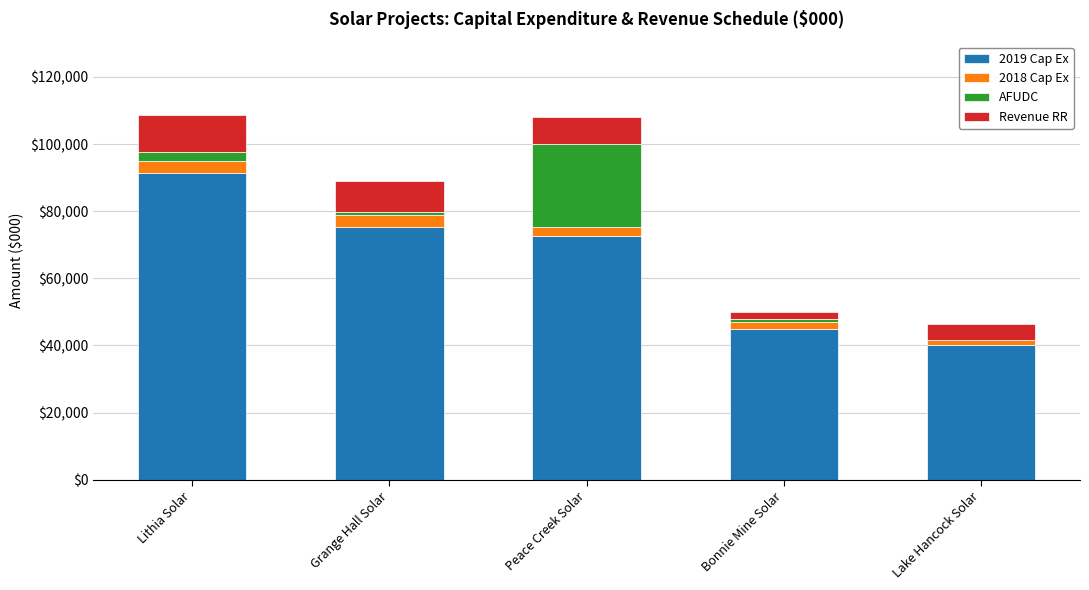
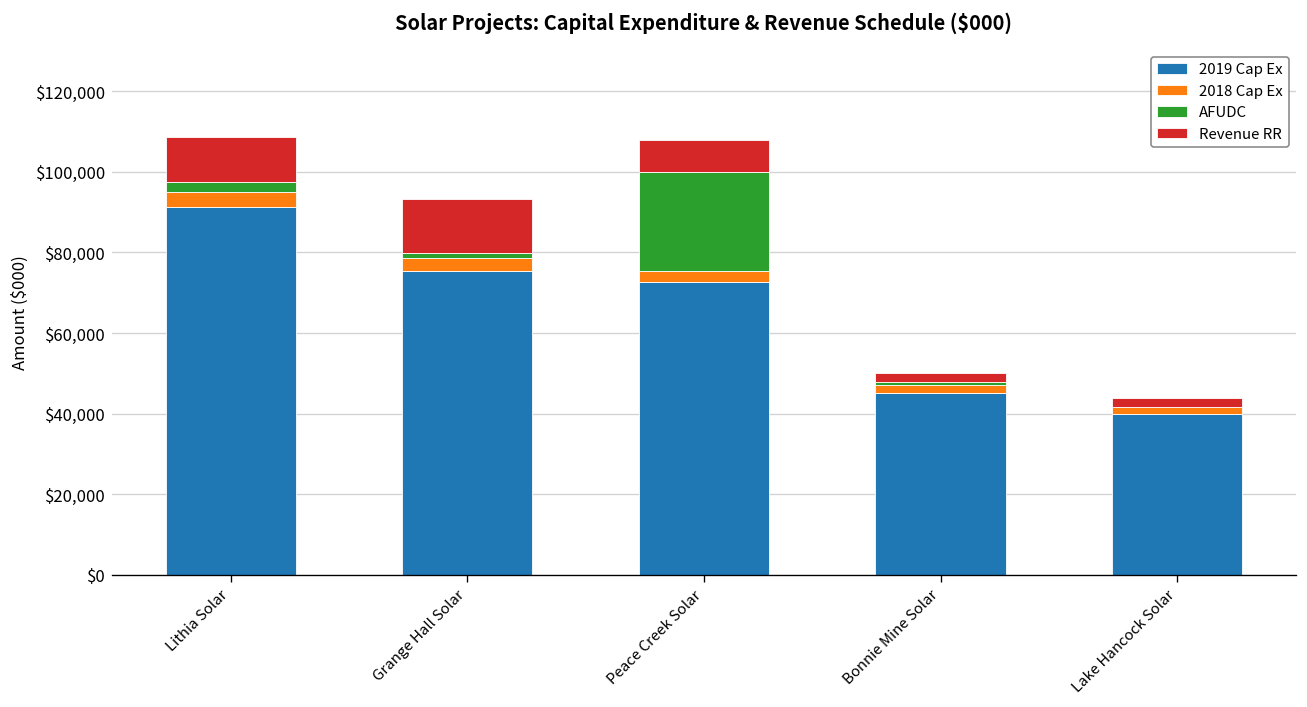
  {
    "2019 Cap Ex": {
      "Lithia Solar": "$91,000",
      "Grange Hall Solar": "$75,000",
      "Peace Creek Solar": "$73,000",
      "Bonnie Mine Solar": "$45,000",
      "Lake Hancock Solar": "$40,000"
    },
    "2018 Cap Ex": {
      "Lithia Solar": "$4,000",
      "Grange Hall Solar": "$3,000",
      "Peace Creek Solar": "$3,000",
      "Bonnie Mine Solar": "$2,000",
      "Lake Hancock Solar": "$2,000"
    },
    "AFUDC": {
      "Lithia Solar": "$3,000",
      "Grange Hall Solar": "$1,000",
      "Peace Creek Solar": "$24,000",
      "Bonnie Mine Solar": "$1,000",
      "Lake Hancock Solar": "$0"
    },
    "Revenue RR": {
      "Lithia Solar": "$11,000",
-     "Grange Hall Solar": "$9,000",
+     "Grange Hall Solar": "$13,000",
      "Peace Creek Solar": "$8,000",
      "Bonnie Mine Solar": "$2,000",
-     "Lake Hancock Solar": "$5,000"
+     "Lake Hancock Solar": "$2,000"
    }
  }
